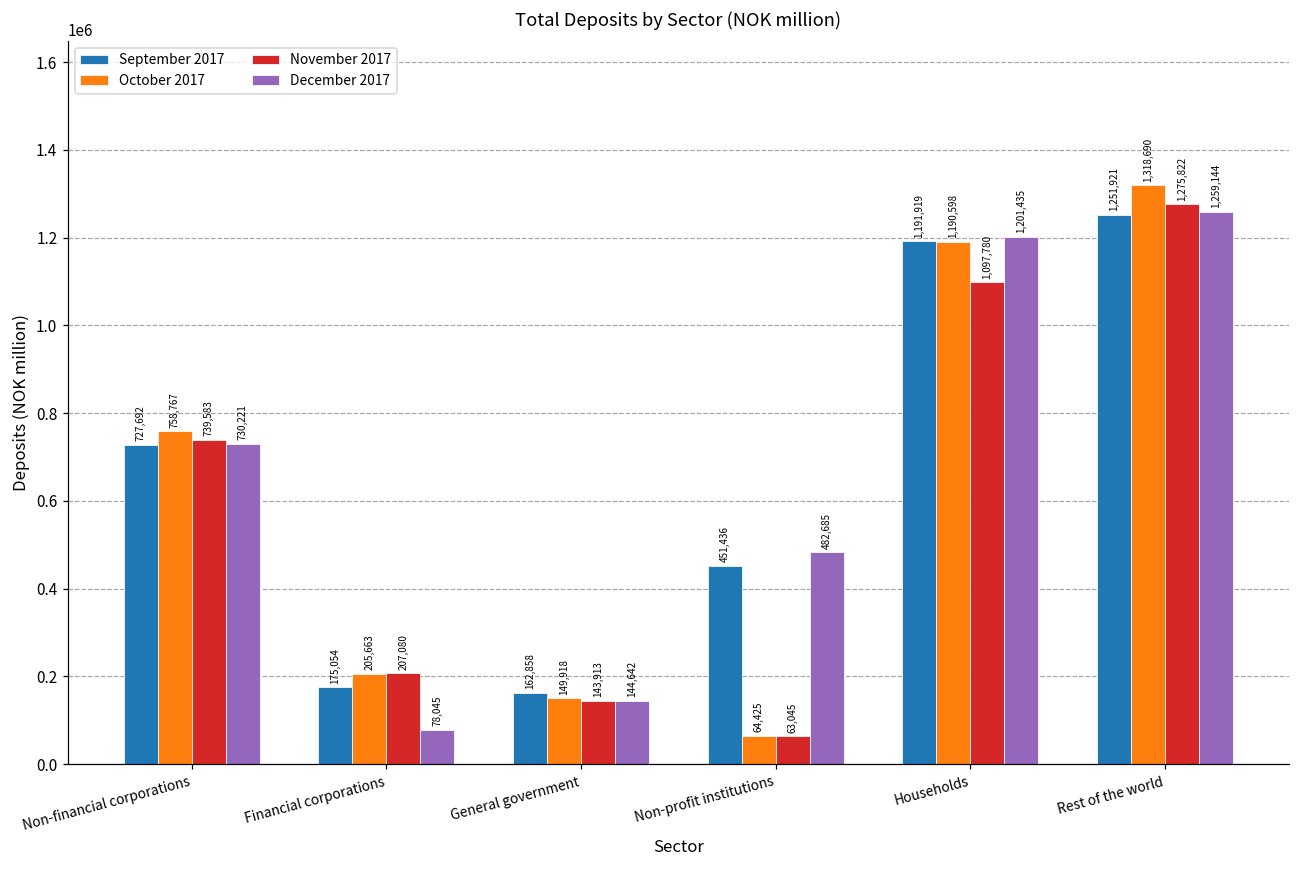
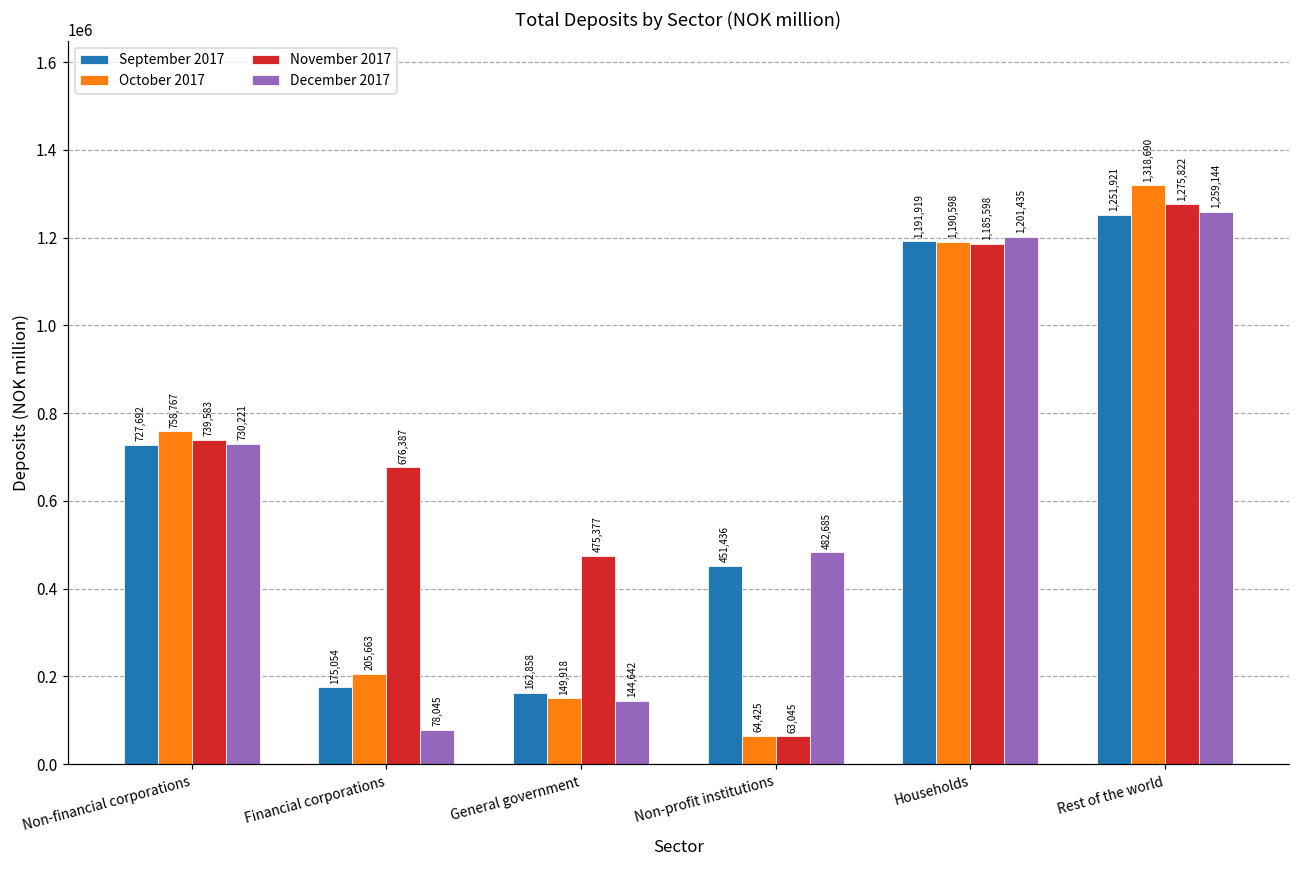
  {
    "September 2017": {
      "Non-financial corporations": "727,692",
      "Financial corporations": "175,054",
      "General government": "162,858",
      "Non-profit institutions": "451,436",
      "Households": "1,191,919",
      "Rest of the world": "1,251,921"
    },
    "October 2017": {
      "Non-financial corporations": "758,767",
      "Financial corporations": "205,663",
      "General government": "149,918",
      "Non-profit institutions": "64,425",
      "Households": "1,190,598",
      "Rest of the world": "1,318,690"
    },
    "November 2017": {
      "Non-financial corporations": "739,583",
-     "Financial corporations": "207,080",
-     "General government": "143,913",
+     "Financial corporations": "676,387",
+     "General government": "475,377",
      "Non-profit institutions": "63,045",
-     "Households": "1,097,780",
+     "Households": "1,185,598",
      "Rest of the world": "1,275,822"
    },
    "December 2017": {
      "Non-financial corporations": "730,221",
      "Financial corporations": "78,045",
      "General government": "144,642",
      "Non-profit institutions": "482,685",
      "Households": "1,201,435",
      "Rest of the world": "1,259,144"
    }
  }
